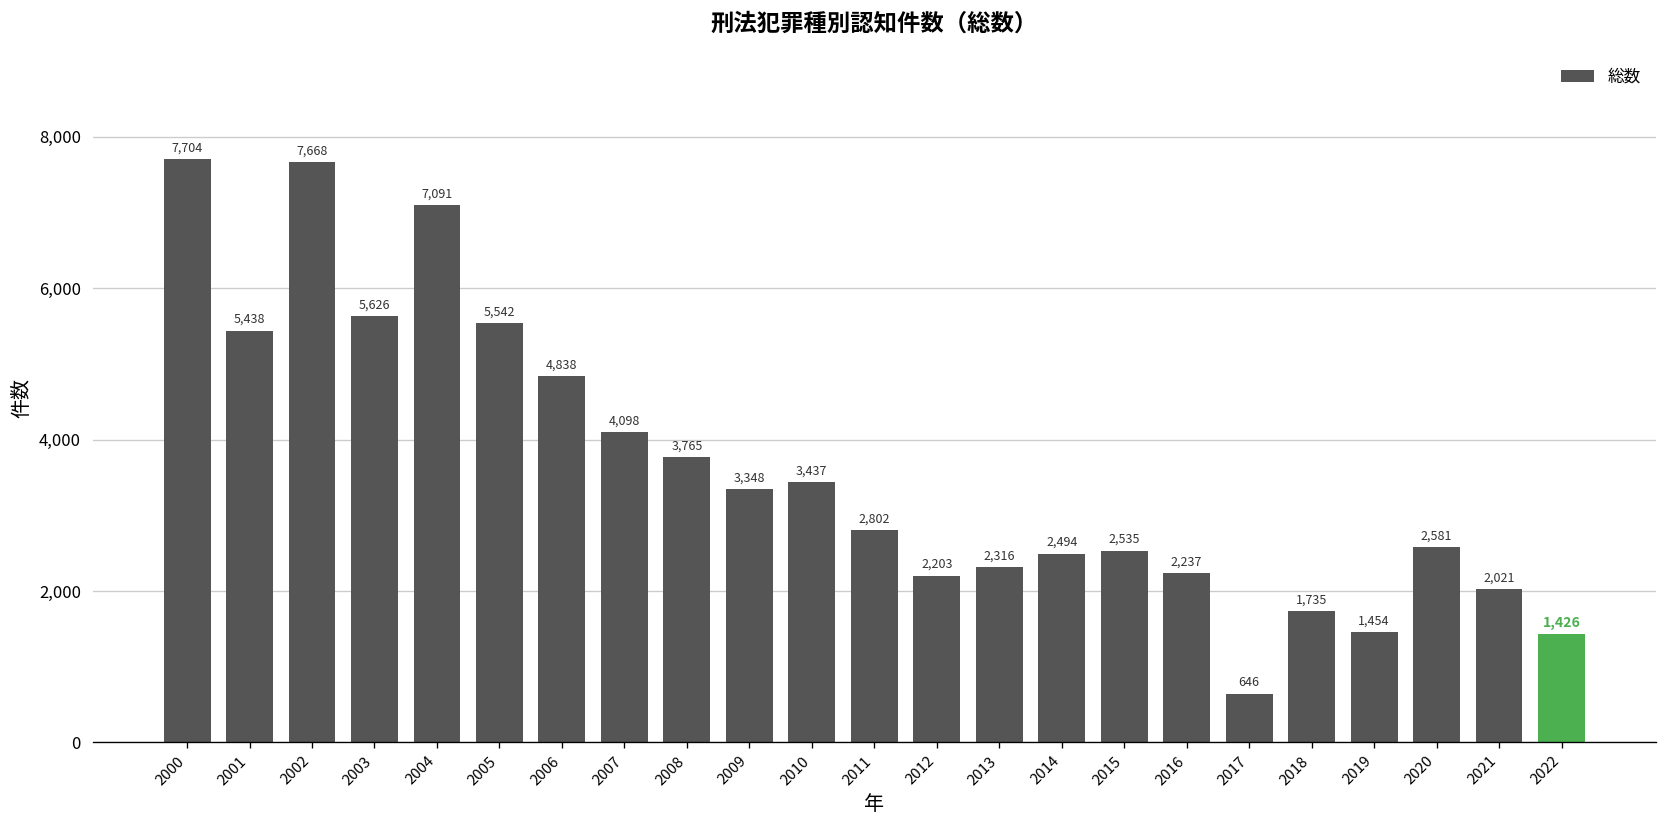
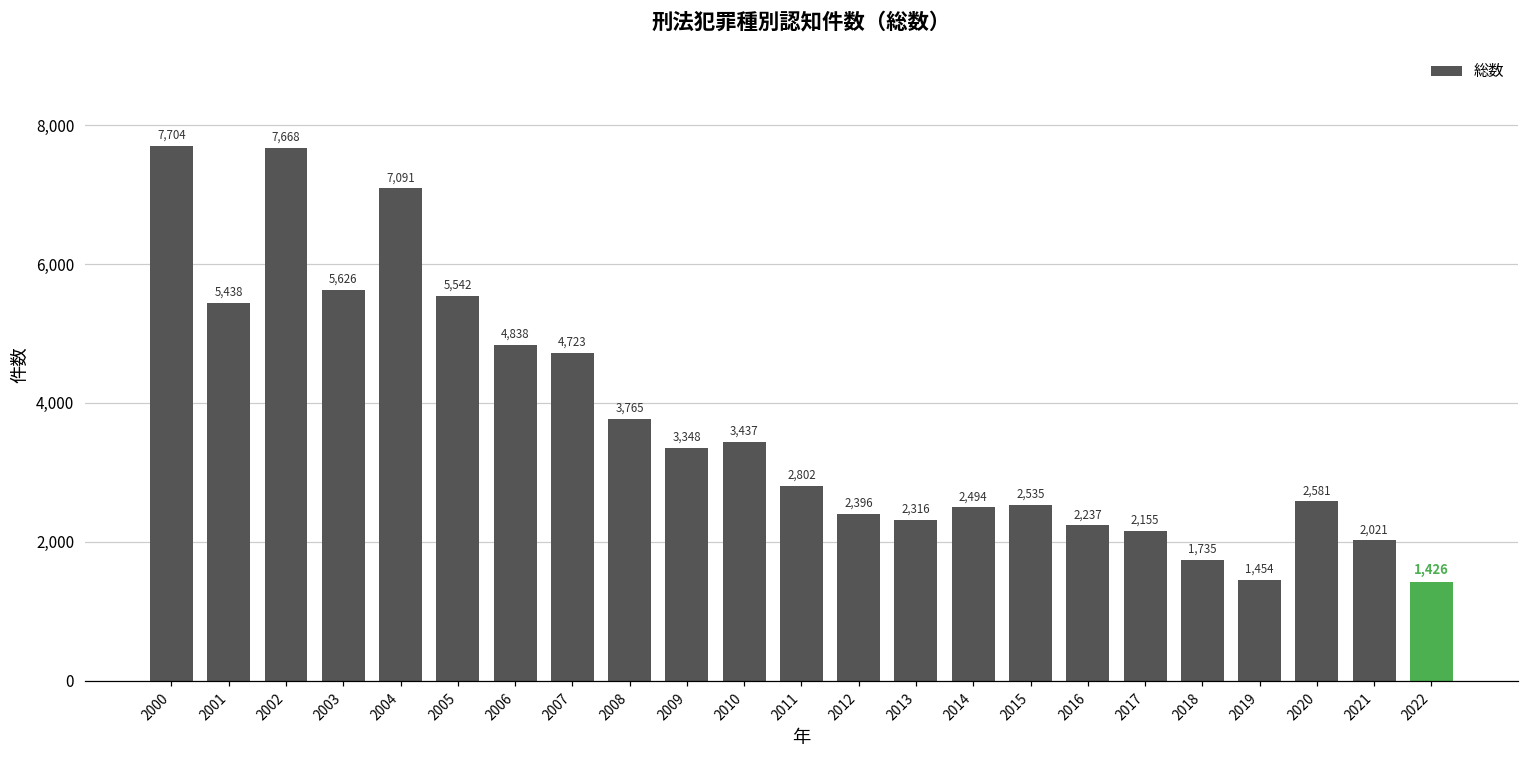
  {
    "2000": "7,704",
    "2001": "5,438",
    "2002": "7,668",
    "2003": "5,626",
    "2004": "7,091",
    "2005": "5,542",
    "2006": "4,838",
-   "2007": "4,098",
+   "2007": "4,723",
    "2008": "3,765",
    "2009": "3,348",
    "2010": "3,437",
    "2011": "2,802",
-   "2012": "2,203",
+   "2012": "2,396",
    "2013": "2,316",
    "2014": "2,494",
    "2015": "2,535",
    "2016": "2,237",
-   "2017": "646",
+   "2017": "2,155",
    "2018": "1,735",
    "2019": "1,454",
    "2020": "2,581",
    "2021": "2,021",
    "2022": "1,426"
  }
